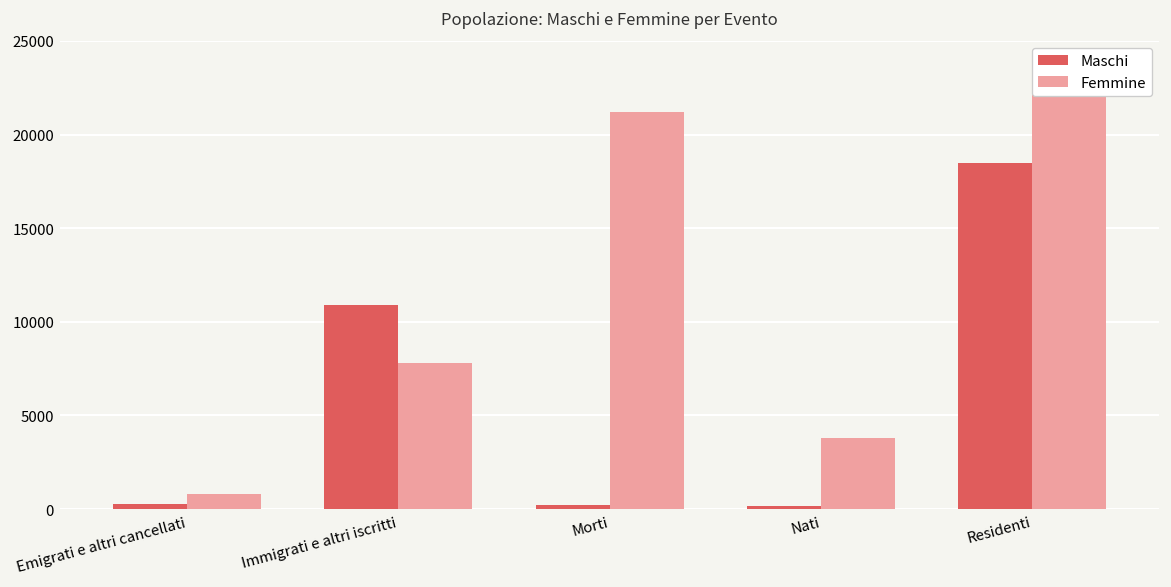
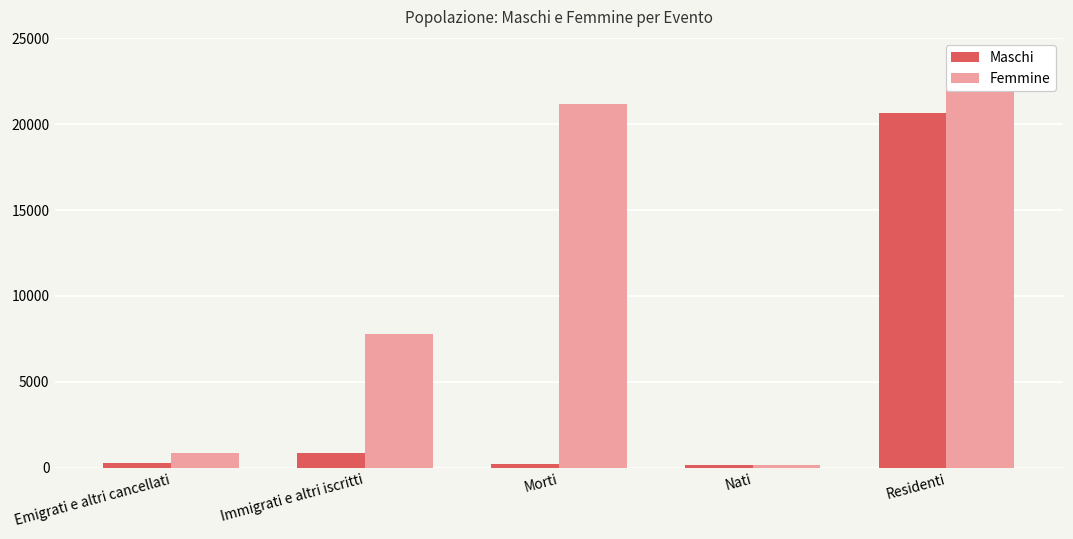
  {
    "Maschi": {
      "Emigrati e altri cancellati": 300,
-     "Immigrati e altri iscritti": 10900,
+     "Immigrati e altri iscritti": 900,
      "Morti": 200,
-     "Residenti": 18500
+     "Residenti": 20700
    },
    "Femmine": {
      "Emigrati e altri cancellati": 800,
      "Immigrati e altri iscritti": 7800,
      "Morti": 21200,
-     "Nati": 3800
+     "Nati": 200
    }
  }
